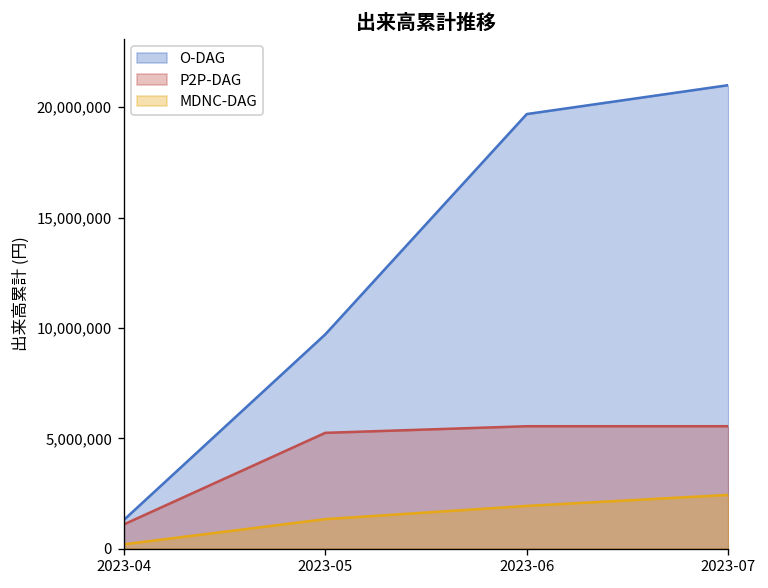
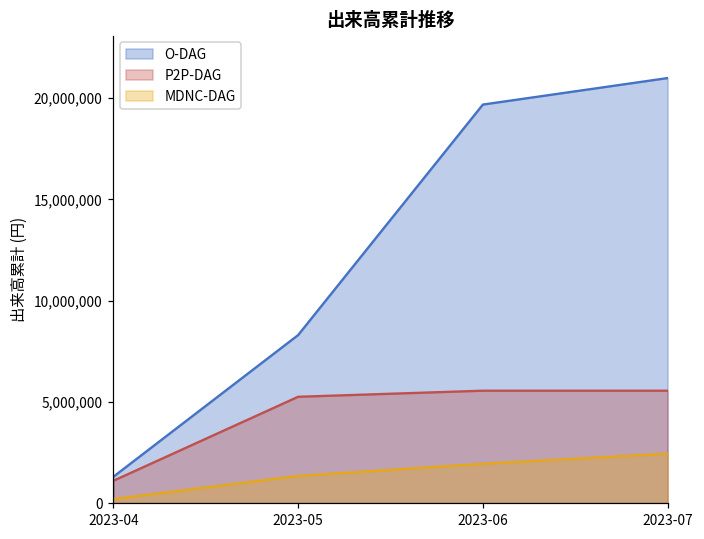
  {
    "O-DAG": {
      "2023-04": "1,300,000",
-     "2023-05": "9,700,000",
+     "2023-05": "8,300,000",
      "2023-06": "19,700,000",
      "2023-07": "21,000,000"
    }
  }
